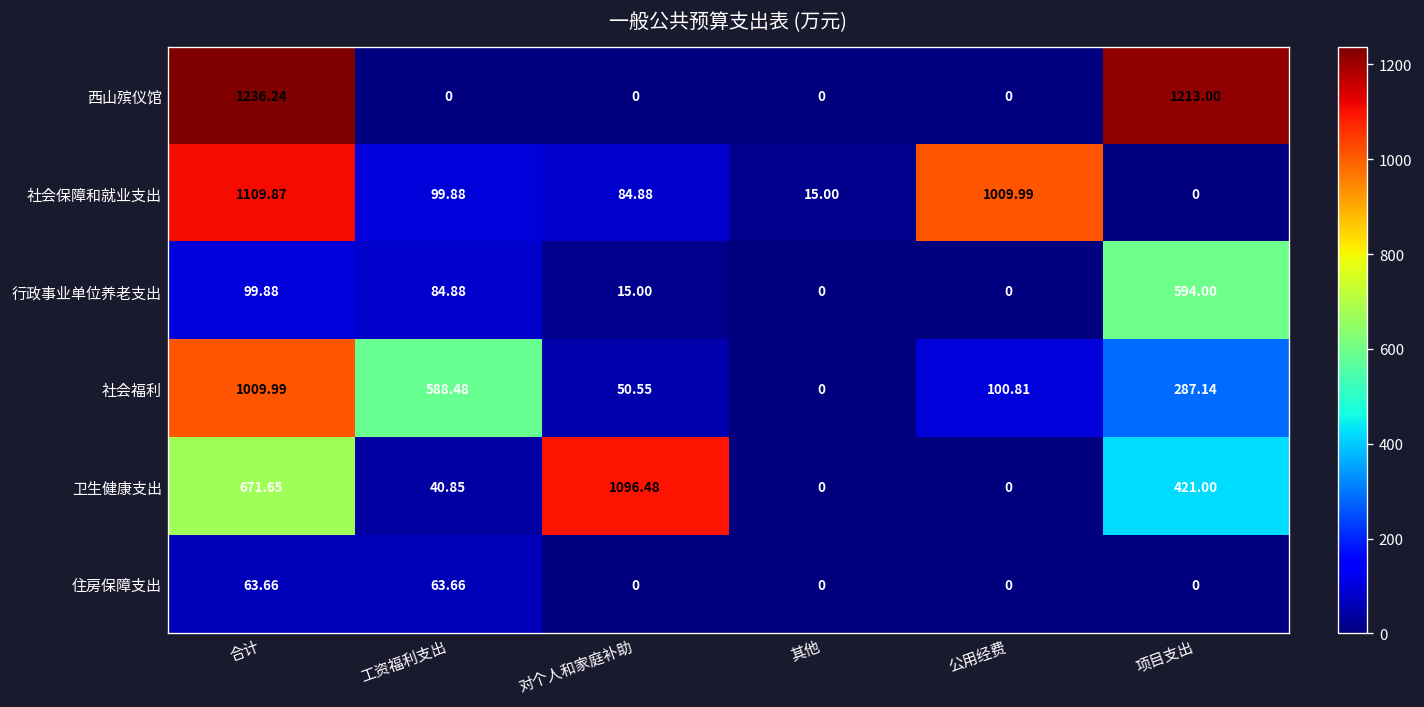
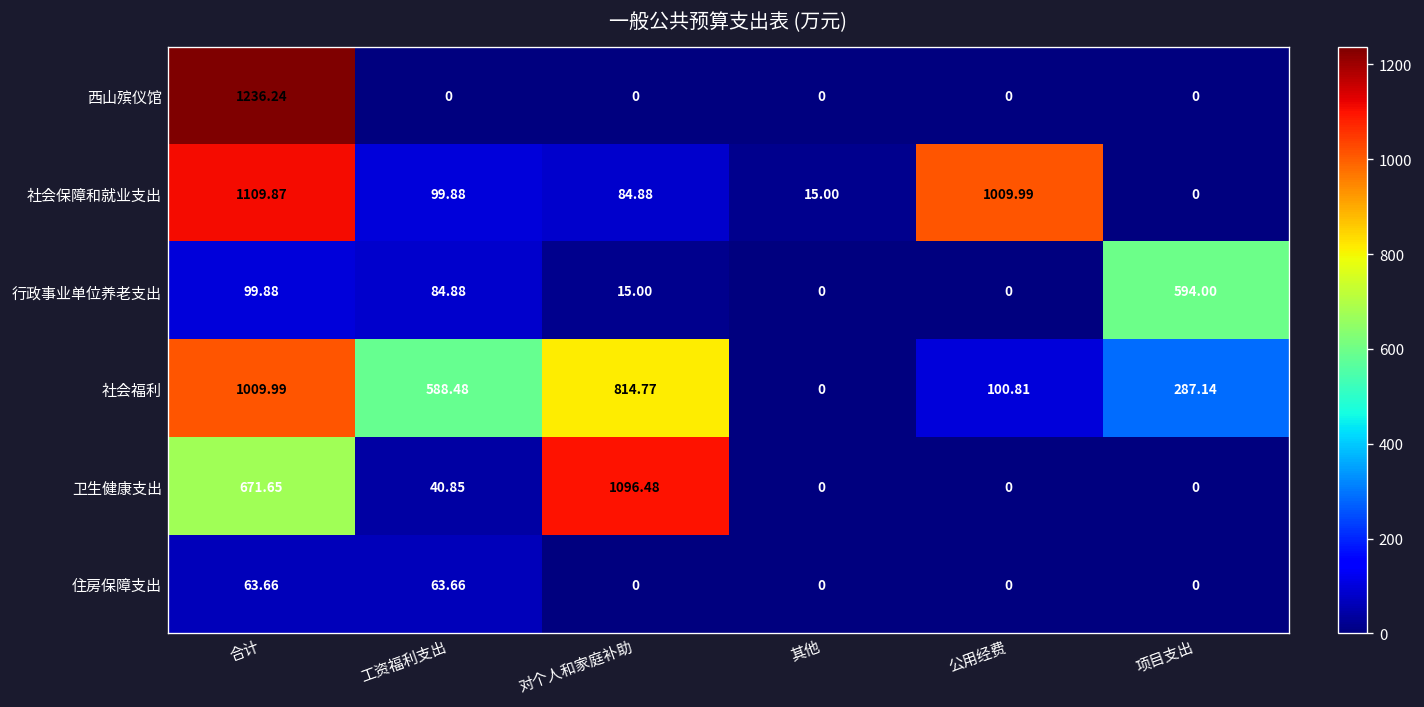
  {
    "西山殡仪馆": {
      "合计": 1236.24,
      "工资福利支出": 0,
      "对个人和家庭补助": 0,
      "其他": 0,
      "公用经费": 0,
-     "项目支出": 1213.00
+     "项目支出": 0
    },
    "社会保障和就业支出": {
      "合计": 1109.87,
      "工资福利支出": 99.88,
      "对个人和家庭补助": 84.88,
      "其他": 15.00,
      "公用经费": 1009.99,
      "项目支出": 0
    },
    "行政事业单位养老支出": {
      "合计": 99.88,
      "工资福利支出": 84.88,
      "对个人和家庭补助": 15.00,
      "其他": 0,
      "公用经费": 0,
      "项目支出": 594.00
    },
    "社会福利": {
      "合计": 1009.99,
      "工资福利支出": 588.48,
-     "对个人和家庭补助": 50.55,
+     "对个人和家庭补助": 814.77,
      "其他": 0,
      "公用经费": 100.81,
      "项目支出": 287.14
    },
    "卫生健康支出": {
      "合计": 671.65,
      "工资福利支出": 40.85,
      "对个人和家庭补助": 1096.48,
      "其他": 0,
      "公用经费": 0,
-     "项目支出": 421.00
+     "项目支出": 0
    },
    "住房保障支出": {
      "合计": 63.66,
      "工资福利支出": 63.66,
      "对个人和家庭补助": 0,
      "其他": 0,
      "公用经费": 0,
      "项目支出": 0
    }
  }
